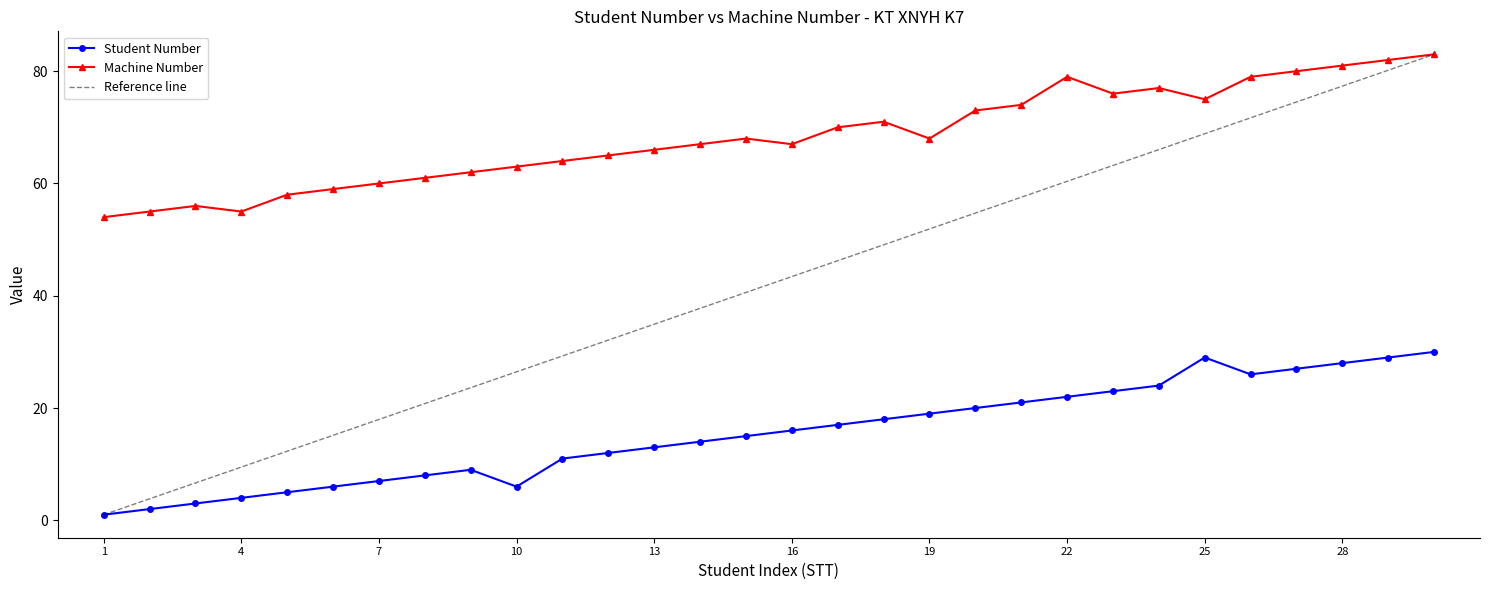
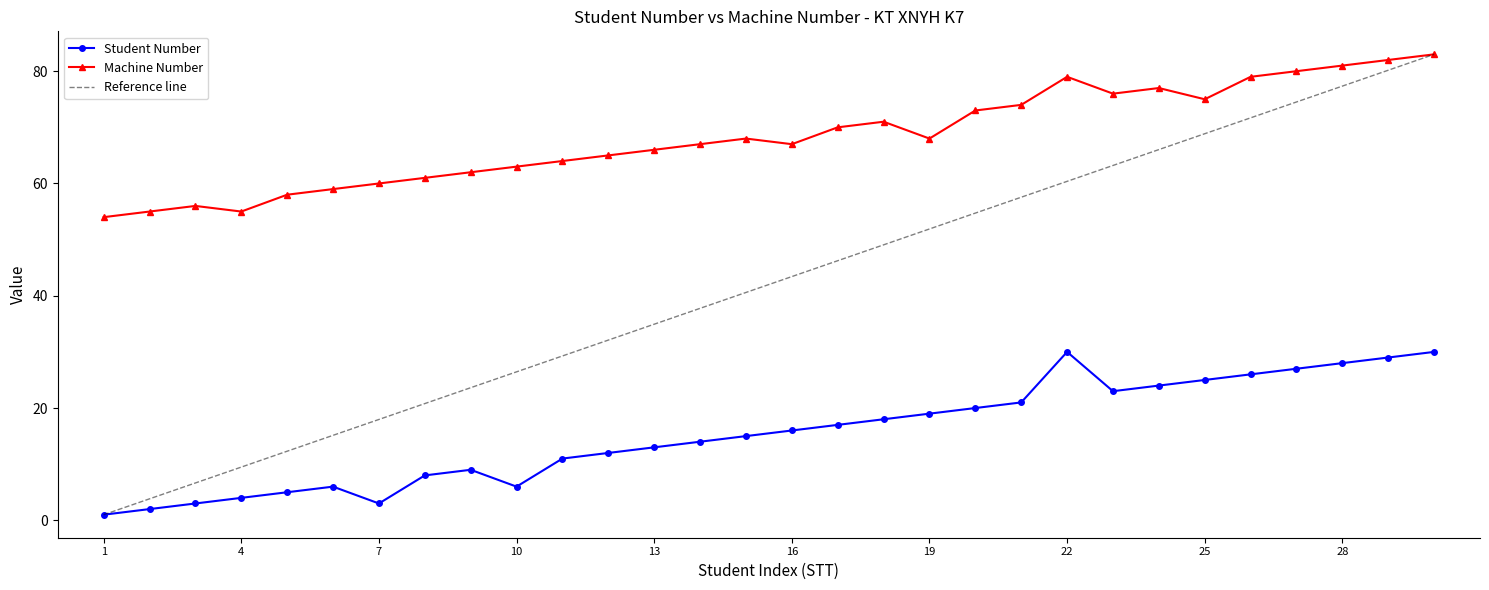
  {
    "Student Number": {
      "4": 4,
-     "7": 7,
+     "7": 3,
      "10": 6,
      "13": 13,
      "16": 16,
      "19": 19,
-     "22": 22,
-     "25": 29,
+     "22": 30,
+     "25": 25,
      "28": 28
    },
    "Machine Number": {
      "1": 54,
      "4": 55,
      "7": 60,
      "10": 63,
      "13": 66,
      "16": 67,
      "19": 68,
      "22": 79,
      "25": 75,
      "28": 81
    }
  }
